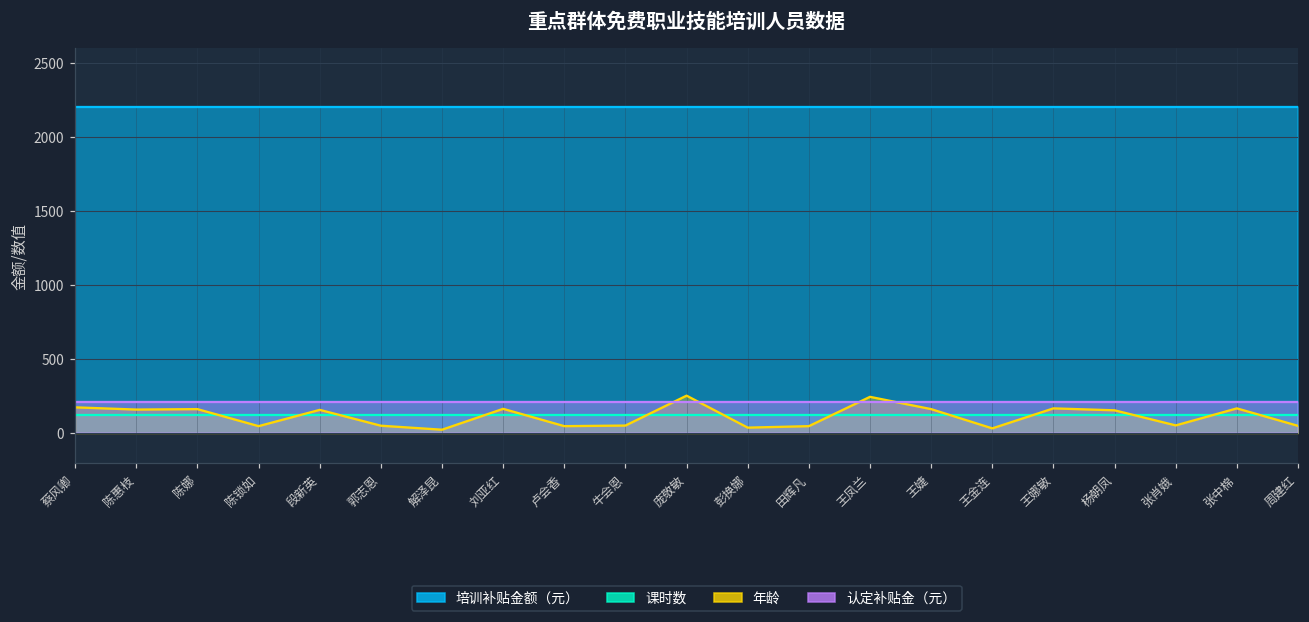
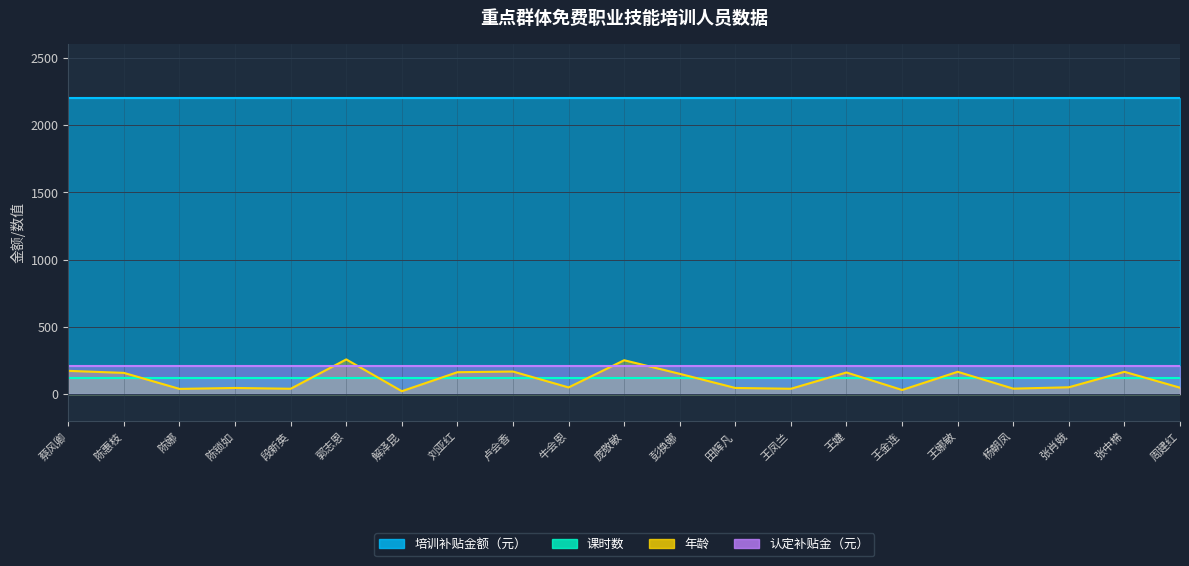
  {
    "培训补贴金额（元）": {
      "蔡风卿": 2200,
      "陈惠枝": 2200,
      "陈娜": 2200,
      "陈锁如": 2200,
      "段新英": 2200,
      "郭志恩": 2200,
      "解泽昆": 2200,
      "刘亚红": 2200,
      "卢会香": 2200,
      "牛会恩": 2200,
      "庞敬敏": 2200,
      "彭换娜": 2200,
      "田辉凡": 2200,
      "王凤兰": 2200,
      "王婕": 2200,
      "王金连": 2200,
      "王娜敏": 2200,
      "杨朝凤": 2200,
      "张肖娥": 2200,
      "张中棉": 2200,
      "周建红": 2200
    },
    "课时数": {
      "蔡风卿": 120,
      "陈惠枝": 120,
      "陈娜": 120,
      "陈锁如": 120,
      "段新英": 120,
      "郭志恩": 120,
      "解泽昆": 120,
      "刘亚红": 120,
      "卢会香": 120,
      "牛会恩": 120,
      "庞敬敏": 120,
      "彭换娜": 120,
      "田辉凡": 120,
      "王凤兰": 120,
      "王婕": 120,
      "王金连": 120,
      "王娜敏": 120,
      "杨朝凤": 120,
      "张肖娥": 120,
      "张中棉": 120,
      "周建红": 120
    },
    "年龄": {
      "蔡风卿": 170,
      "陈惠枝": 160,
-     "陈娜": 160,
+     "陈娜": 40,
      "陈锁如": 50,
-     "段新英": 160,
-     "郭志恩": 50,
+     "段新英": 40,
+     "郭志恩": 260,
      "解泽昆": 20,
      "刘亚红": 160,
-     "卢会香": 50,
+     "卢会香": 170,
      "牛会恩": 50,
      "庞敬敏": 250,
-     "彭换娜": 40,
+     "彭换娜": 150,
      "田辉凡": 50,
-     "王凤兰": 250,
+     "王凤兰": 40,
      "王婕": 160,
      "王金连": 30,
      "王娜敏": 170,
-     "杨朝凤": 150,
+     "杨朝凤": 40,
      "张肖娥": 50,
      "张中棉": 170,
      "周建红": 50
    },
    "认定补贴金（元）": {
      "蔡风卿": 210,
      "陈惠枝": 210,
      "陈娜": 210,
      "陈锁如": 210,
      "段新英": 210,
      "郭志恩": 210,
      "解泽昆": 210,
      "刘亚红": 210,
      "卢会香": 210,
      "牛会恩": 210,
      "庞敬敏": 210,
      "彭换娜": 210,
      "田辉凡": 210,
      "王凤兰": 210,
      "王婕": 210,
      "王金连": 210,
      "王娜敏": 210,
      "杨朝凤": 210,
      "张肖娥": 210,
      "张中棉": 210,
      "周建红": 210
    }
  }
